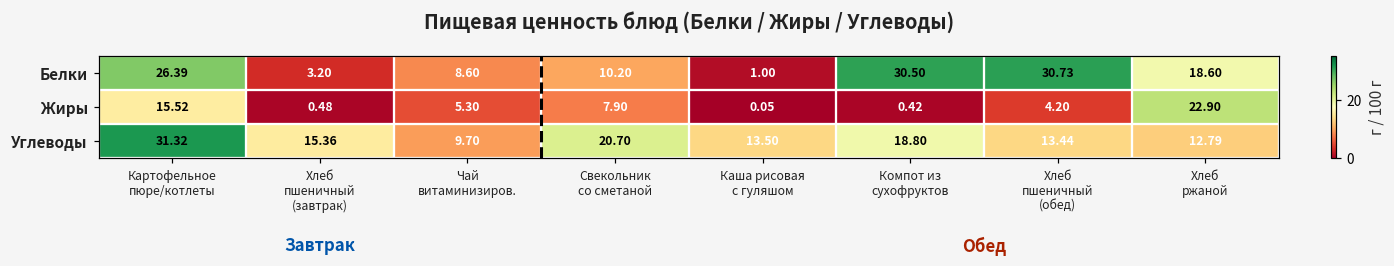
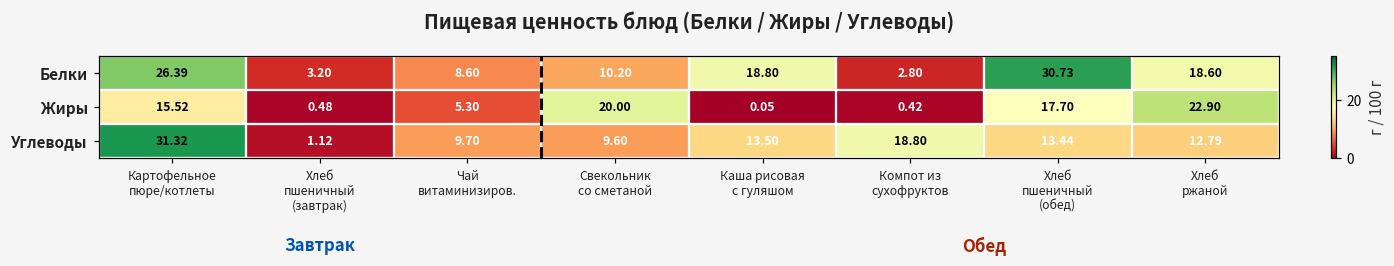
  {
    "Белки": {
      "Картофельное пюре/котлеты": 26.39,
      "Хлеб пшеничный (завтрак)": 3.20,
      "Чай витаминизиров.": 8.60,
      "Свекольник со сметаной": 10.20,
-     "Каша рисовая с гуляшом": 1.00,
-     "Компот из сухофруктов": 30.50,
+     "Каша рисовая с гуляшом": 18.80,
+     "Компот из сухофруктов": 2.80,
      "Хлеб пшеничный (обед)": 30.73,
      "Хлеб ржаной": 18.60
    },
    "Жиры": {
      "Картофельное пюре/котлеты": 15.52,
      "Хлеб пшеничный (завтрак)": 0.48,
      "Чай витаминизиров.": 5.30,
-     "Свекольник со сметаной": 7.90,
+     "Свекольник со сметаной": 20.00,
      "Каша рисовая с гуляшом": 0.05,
      "Компот из сухофруктов": 0.42,
-     "Хлеб пшеничный (обед)": 4.20,
+     "Хлеб пшеничный (обед)": 17.70,
      "Хлеб ржаной": 22.90
    },
    "Углеводы": {
      "Картофельное пюре/котлеты": 31.32,
-     "Хлеб пшеничный (завтрак)": 15.36,
+     "Хлеб пшеничный (завтрак)": 1.12,
      "Чай витаминизиров.": 9.70,
-     "Свекольник со сметаной": 20.70,
+     "Свекольник со сметаной": 9.60,
      "Каша рисовая с гуляшом": 13.50,
      "Компот из сухофруктов": 18.80,
      "Хлеб пшеничный (обед)": 13.44,
      "Хлеб ржаной": 12.79
    }
  }
